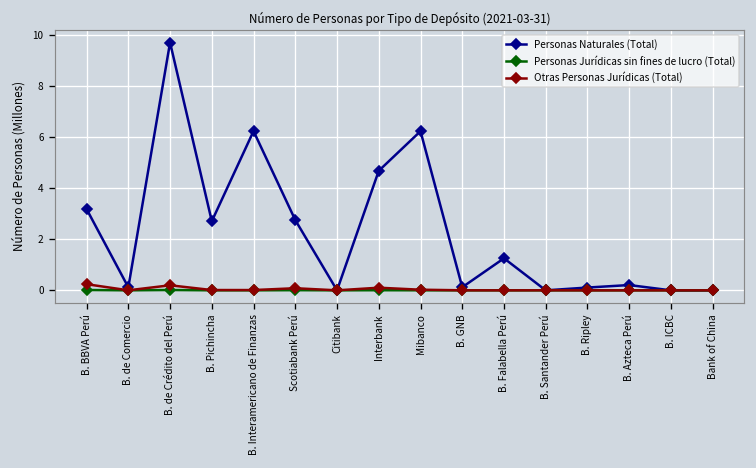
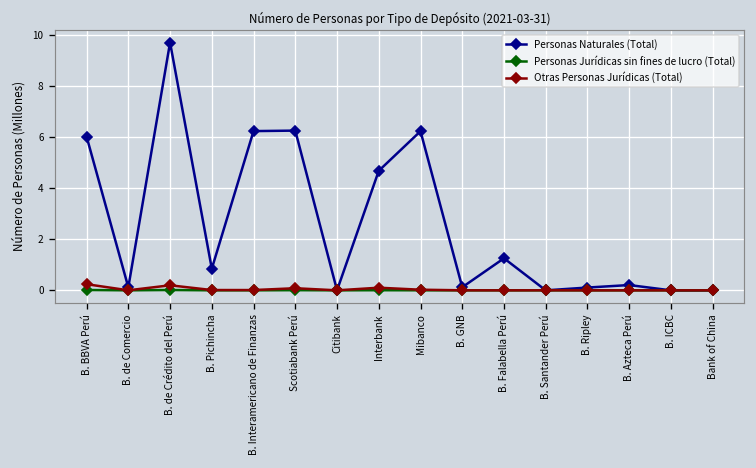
  {
    "Personas Naturales (Total)": {
-     "B. BBVA Perú": 3.2,
+     "B. BBVA Perú": 6.0,
      "B. de Crédito del Perú": 9.7,
-     "B. Pichincha": 2.7,
+     "B. Pichincha": 0.8,
      "B. Interamericano de Finanzas": 6.2,
-     "Scotiabank Perú": 2.8,
+     "Scotiabank Perú": 6.3,
      "Interbank": 4.7,
      "Mibanco": 6.2,
      "B. Falabella Perú": 1.3,
      "B. Azteca Perú": 0.2
    },
    "Personas Jurídicas sin fines de lucro (Total)": {
      "B. BBVA Perú": 0.0,
      "B. de Crédito del Perú": 0.0
    },
    "Otras Personas Jurídicas (Total)": {
      "B. BBVA Perú": 0.2,
      "B. de Crédito del Perú": 0.2
    }
  }
